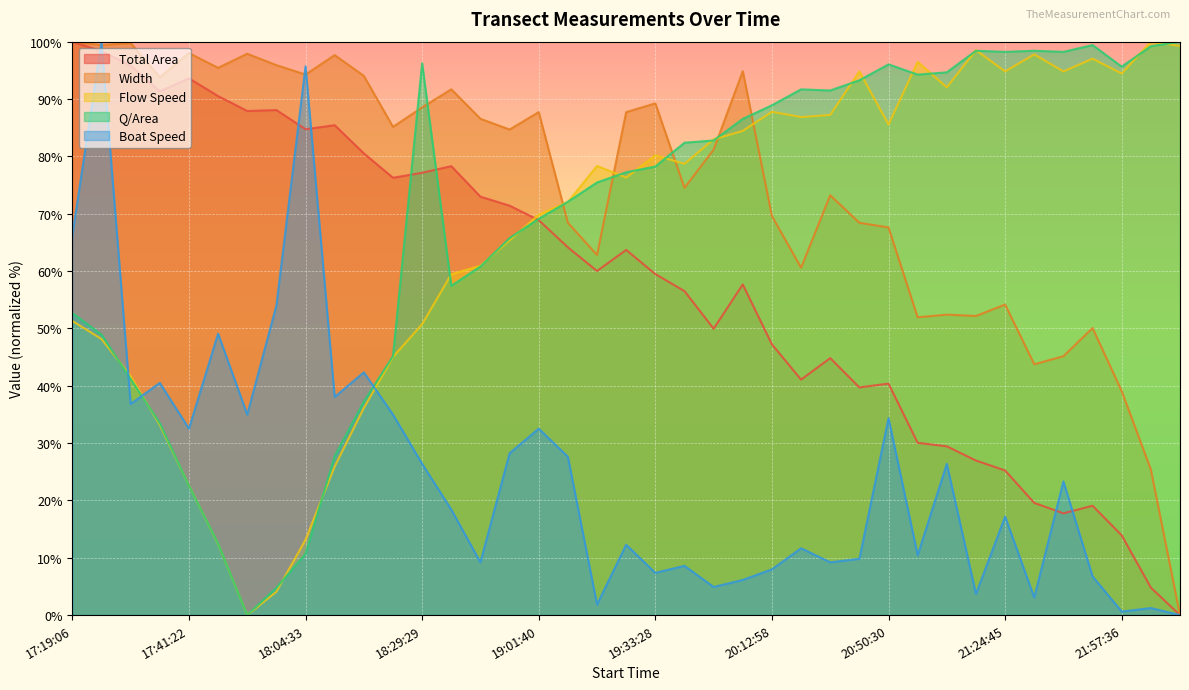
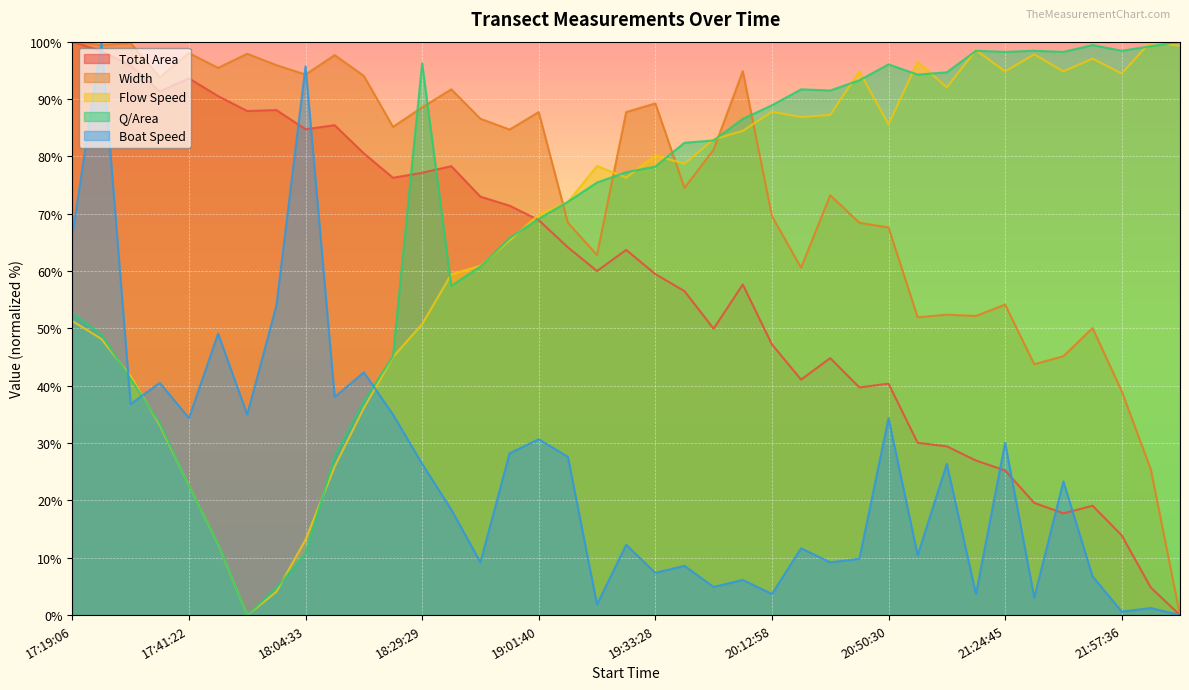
  {
    "Q/Area": {
      "17:19:06": "53%",
      "18:04:33": "11%",
      "18:29:29": "96%",
      "19:33:28": "78%",
      "20:12:58": "89%",
      "20:50:30": "96%",
      "21:24:45": "98%",
-     "21:57:36": "96%"
+     "21:57:36": "98%"
    },
    "Boat Speed": {
      "17:19:06": "66%",
-     "17:41:22": "33%",
+     "17:41:22": "34%",
      "18:04:33": "96%",
      "18:29:29": "26%",
-     "19:01:40": "33%",
+     "19:01:40": "31%",
      "19:33:28": "7%",
-     "20:12:58": "8%",
+     "20:12:58": "4%",
      "20:50:30": "34%",
-     "21:24:45": "17%",
+     "21:24:45": "30%",
      "21:57:36": "1%"
    }
  }
